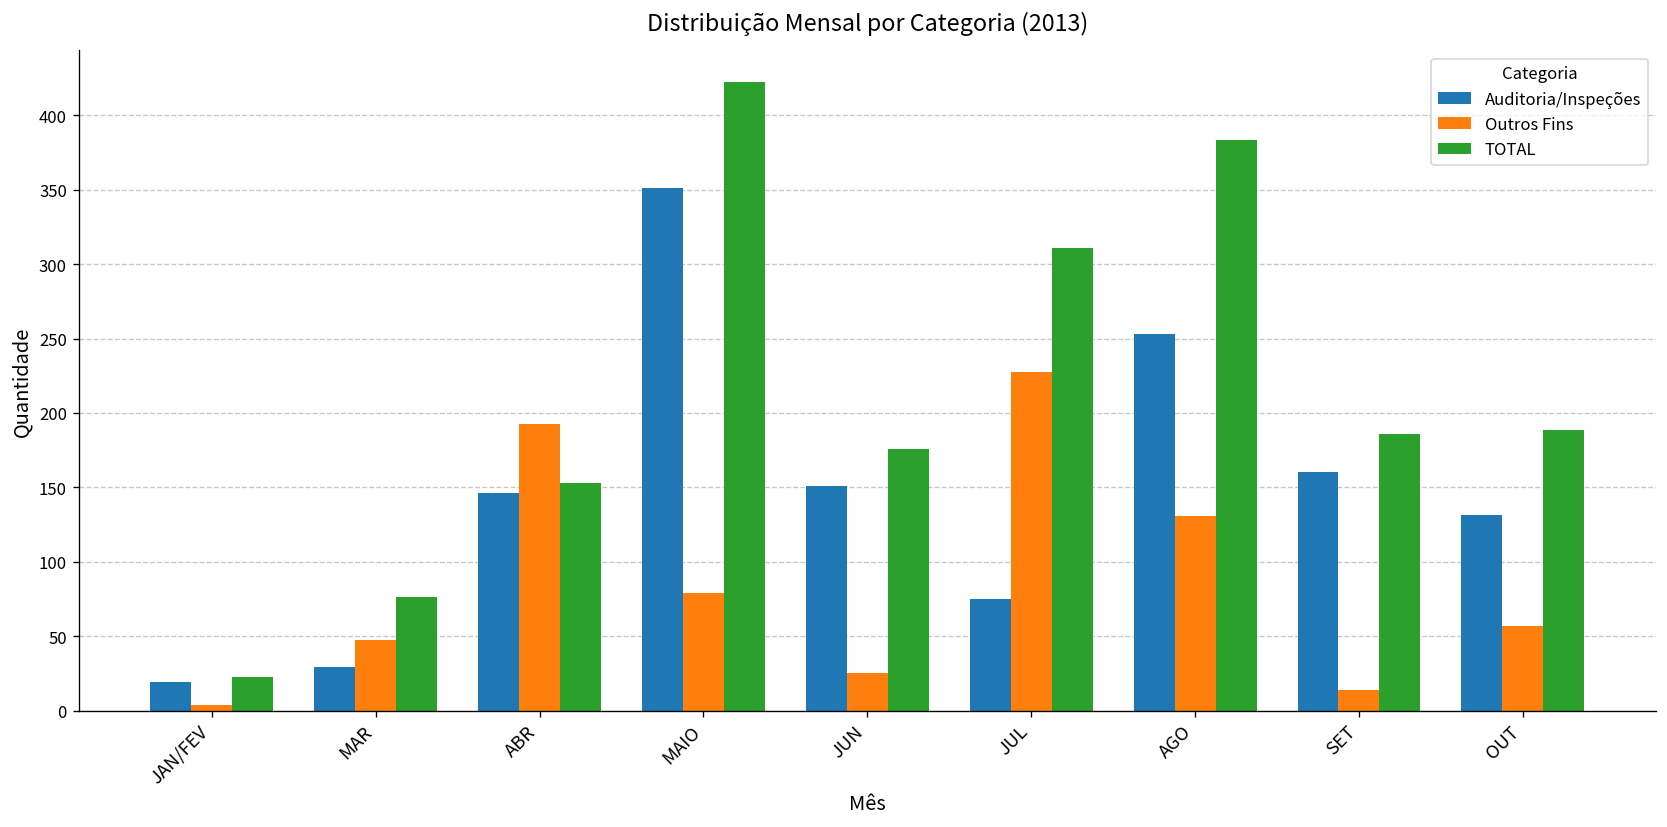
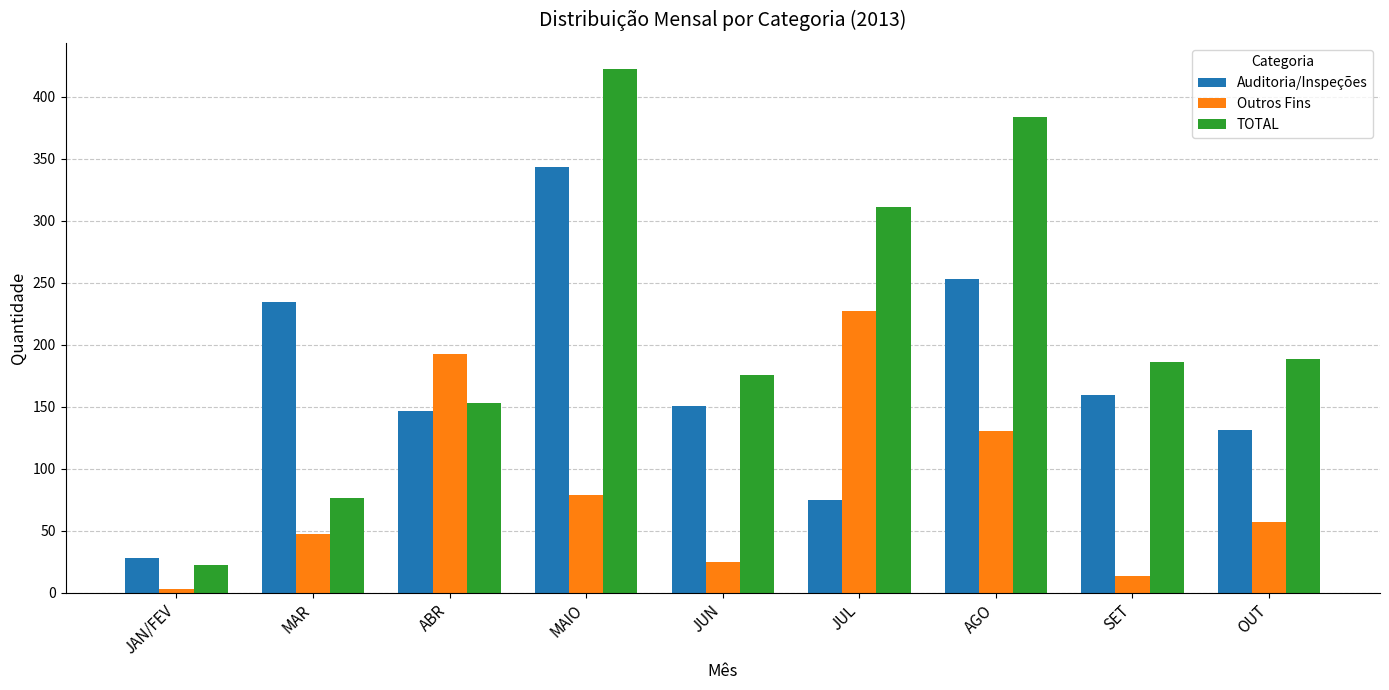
  {
    "Auditoria/Inspeções": {
-     "JAN/FEV": 19,
-     "MAR": 29,
+     "JAN/FEV": 28,
+     "MAR": 235,
      "ABR": 147,
-     "MAIO": 351,
+     "MAIO": 344,
      "JUN": 151,
      "JUL": 75,
      "AGO": 253,
      "SET": 160,
      "OUT": 132
    },
    "Outros Fins": {
      "JAN/FEV": 4,
      "MAR": 48,
      "ABR": 193,
      "MAIO": 79,
      "JUN": 25,
      "JUL": 228,
      "AGO": 131,
      "SET": 14,
      "OUT": 57
    },
    "TOTAL": {
      "JAN/FEV": 23,
      "MAR": 77,
      "ABR": 153,
      "MAIO": 423,
      "JUN": 176,
      "JUL": 311,
      "AGO": 384,
      "SET": 186,
      "OUT": 189
    }
  }
